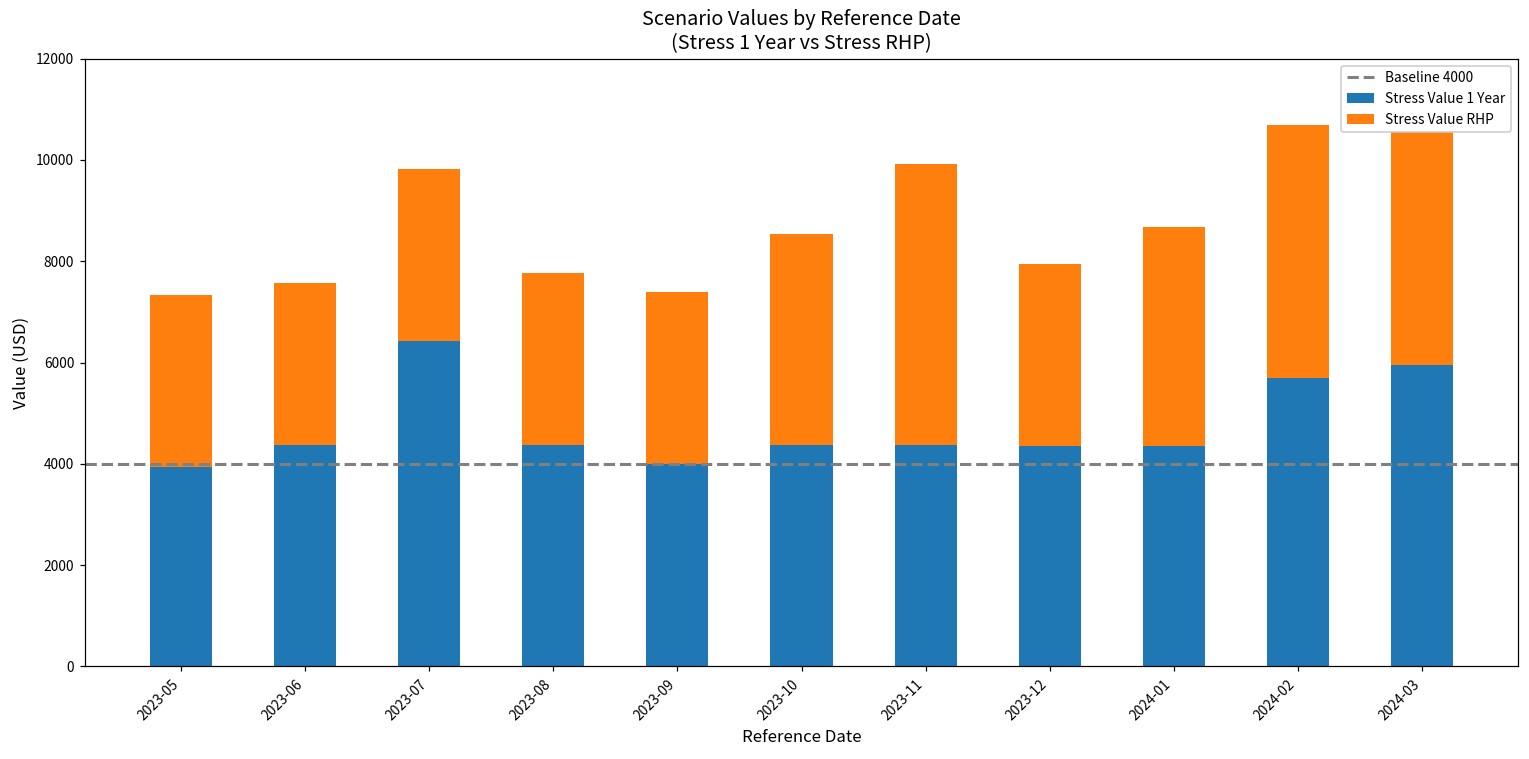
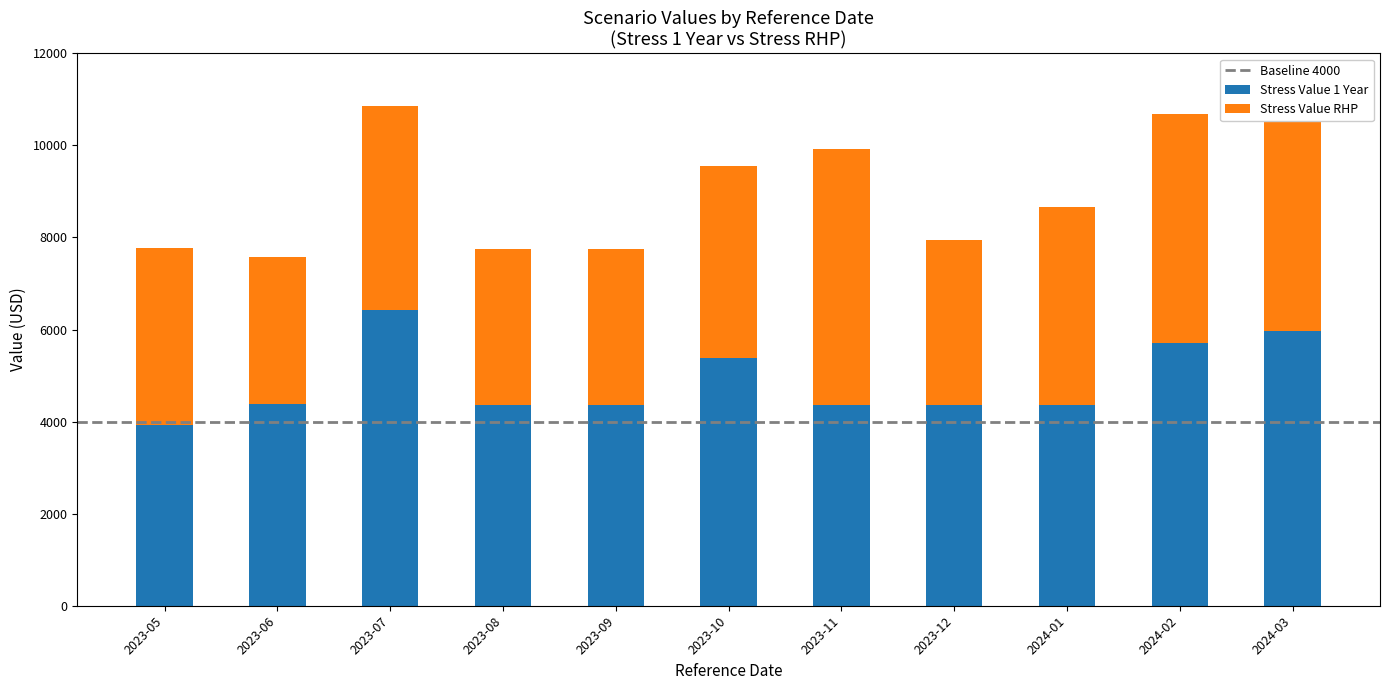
  {
    "Stress Value 1 Year": {
      "2023-05": 3900,
      "2023-06": 4400,
      "2023-07": 6400,
      "2023-08": 4400,
-     "2023-09": 4000,
-     "2023-10": 4400,
+     "2023-09": 4400,
+     "2023-10": 5400,
      "2023-11": 4400,
      "2023-12": 4400,
      "2024-01": 4400,
      "2024-02": 5700,
      "2024-03": 6000
    },
    "Stress Value RHP": {
-     "2023-05": 3400,
+     "2023-05": 3800,
      "2023-06": 3200,
-     "2023-07": 3400,
+     "2023-07": 4400,
      "2023-08": 3400,
      "2023-09": 3400,
      "2023-10": 4200,
      "2023-11": 5600,
      "2023-12": 3600,
      "2024-01": 4300,
      "2024-02": 5000
    }
  }
